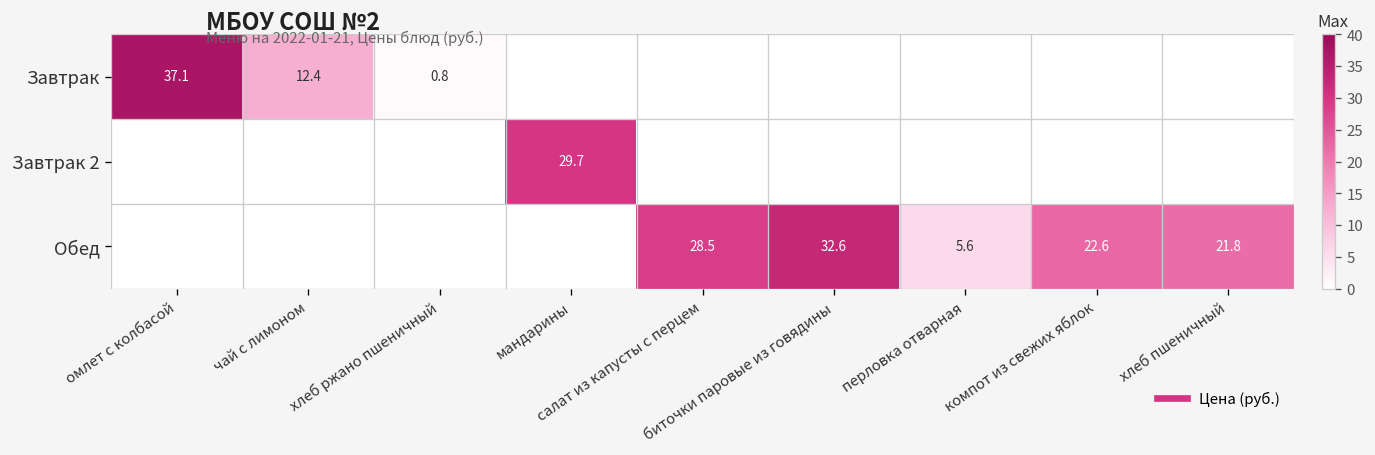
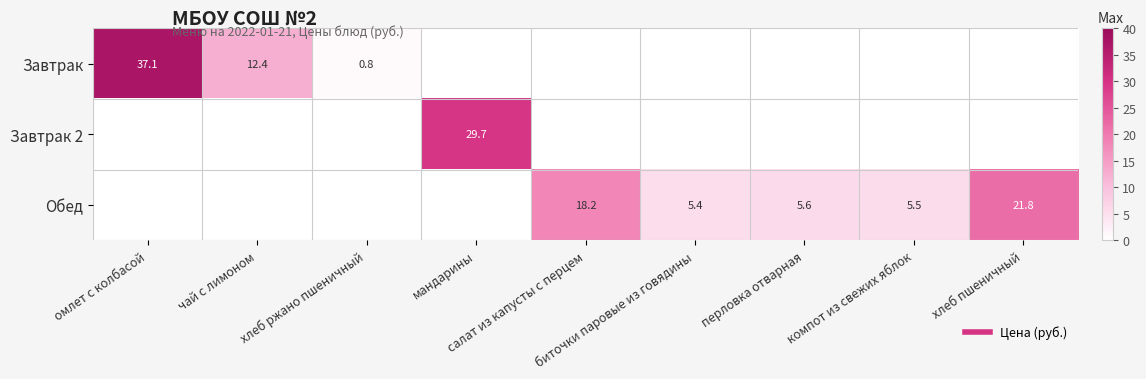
  {
    "Завтрак": {
      "омлет с колбасой": 37.1,
      "чай с лимоном": 12.4,
      "хлеб ржано пшеничный": 0.8
    },
    "Завтрак 2": {
      "мандарины": 29.7
    },
    "Обед": {
-     "салат из капусты с перцем": 28.5,
-     "биточки паровые из говядины": 32.6,
+     "салат из капусты с перцем": 18.2,
+     "биточки паровые из говядины": 5.4,
      "перловка отварная": 5.6,
-     "компот из свежих яблок": 22.6,
+     "компот из свежих яблок": 5.5,
      "хлеб пшеничный": 21.8
    }
  }
